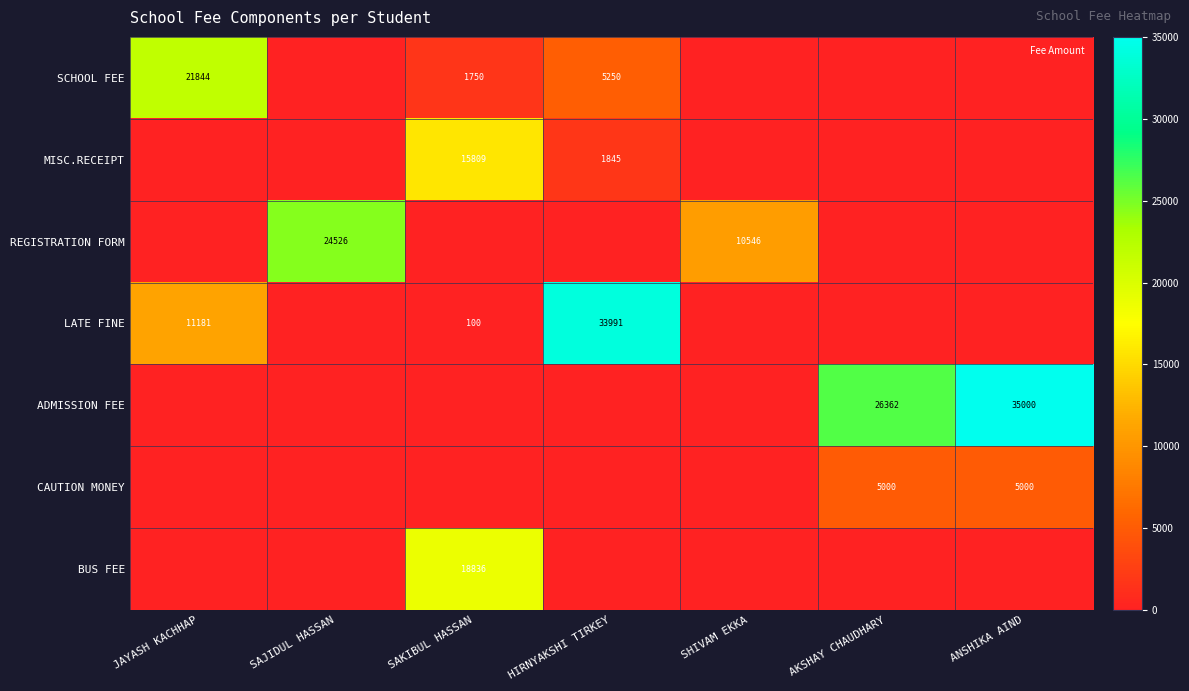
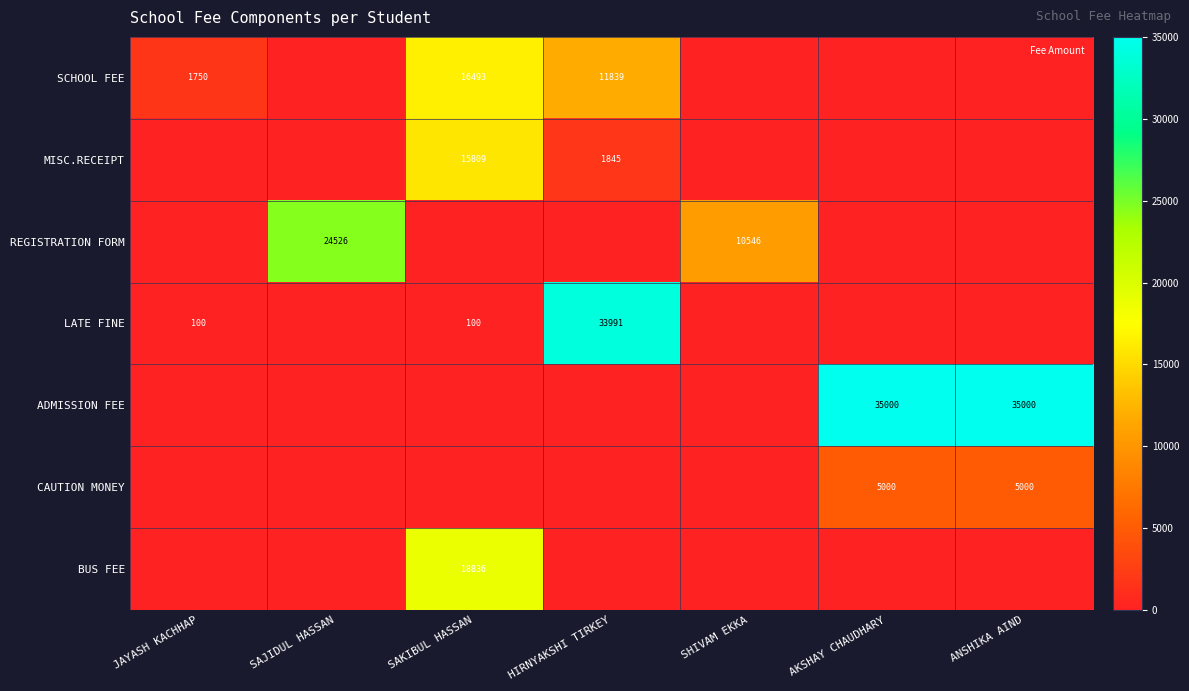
  {
    "SCHOOL FEE": {
-     "JAYASH KACHHAP": 21844,
-     "SAKIBUL HASSAN": 1750,
-     "HIRNYAKSHI TIRKEY": 5250
+     "JAYASH KACHHAP": 1750,
+     "SAKIBUL HASSAN": 16493,
+     "HIRNYAKSHI TIRKEY": 11839
    },
    "MISC.RECEIPT": {
      "SAKIBUL HASSAN": 15809,
      "HIRNYAKSHI TIRKEY": 1845
    },
    "REGISTRATION FORM": {
      "SAJIDUL HASSAN": 24526,
      "SHIVAM EKKA": 10546
    },
    "LATE FINE": {
-     "JAYASH KACHHAP": 11181,
+     "JAYASH KACHHAP": 100,
      "SAKIBUL HASSAN": 100,
      "HIRNYAKSHI TIRKEY": 33991
    },
    "ADMISSION FEE": {
-     "AKSHAY CHAUDHARY": 26362,
+     "AKSHAY CHAUDHARY": 35000,
      "ANSHIKA AIND": 35000
    },
    "CAUTION MONEY": {
      "AKSHAY CHAUDHARY": 5000,
      "ANSHIKA AIND": 5000
    },
    "BUS FEE": {
      "SAKIBUL HASSAN": 18836
    }
  }
